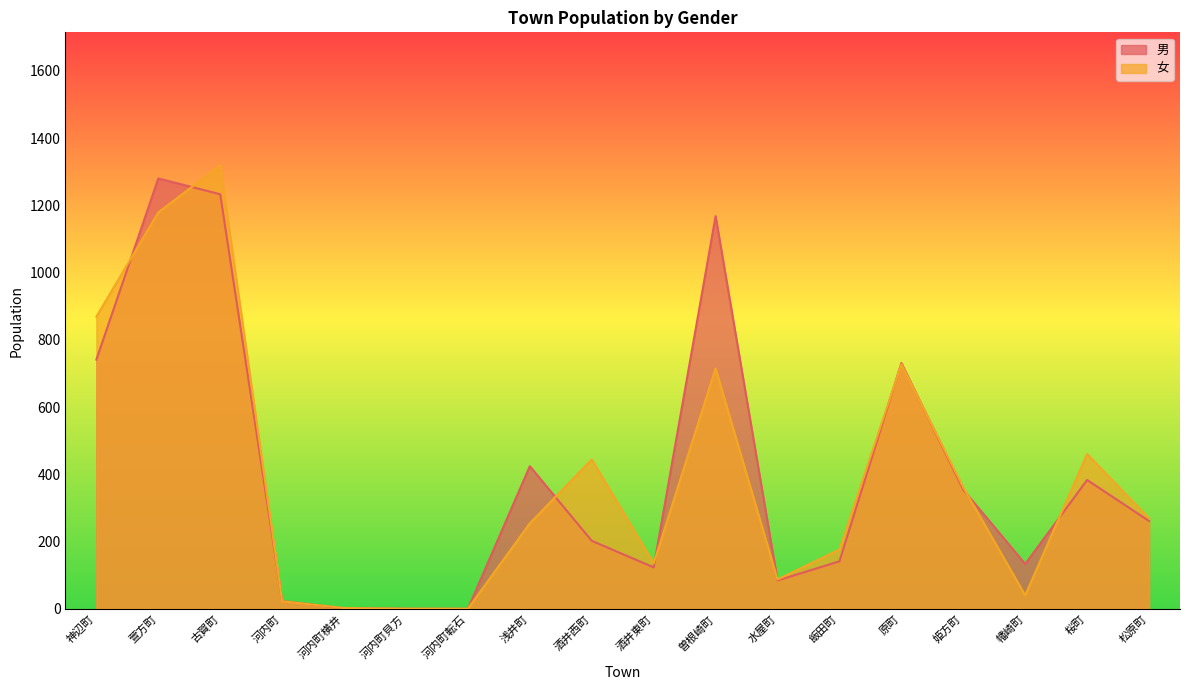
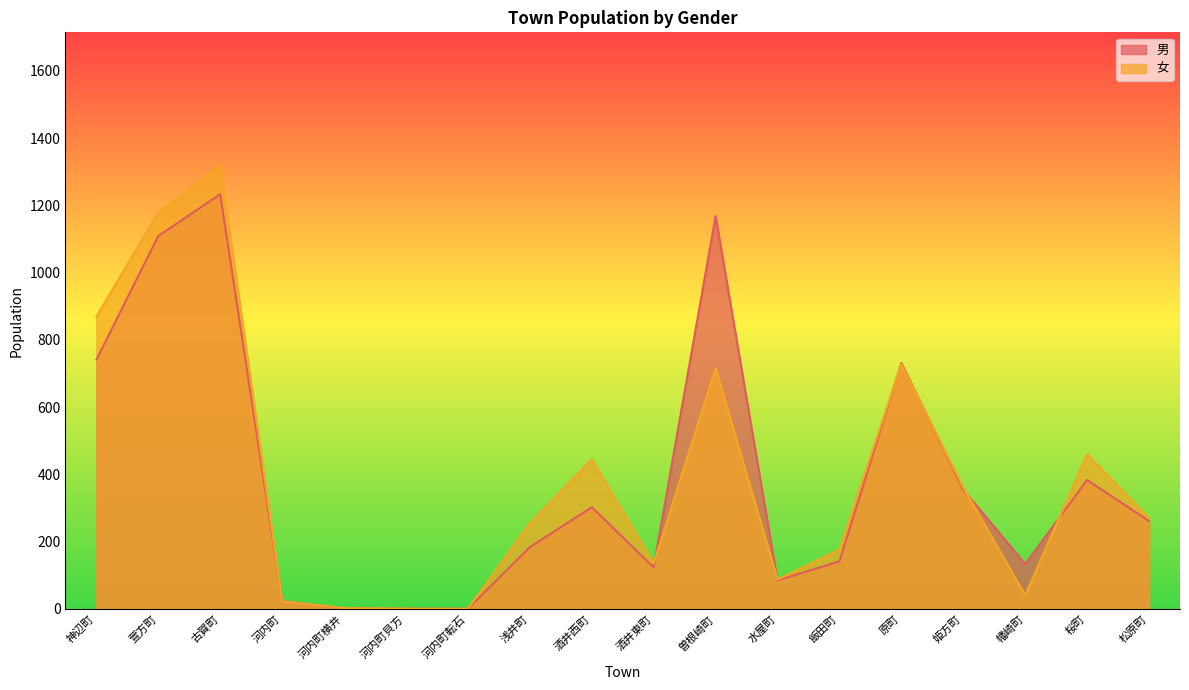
  {
    "男": {
      "神辺町": 740,
-     "萱方町": 1280,
+     "萱方町": 1110,
      "古賀町": 1230,
-     "浅井町": 420,
-     "酒井西町": 200,
+     "浅井町": 180,
+     "酒井西町": 300,
      "酒井東町": 120,
      "曽根崎町": 1170,
      "飯田町": 140,
      "幡崎町": 130,
      "桜町": 380,
      "松原町": 260
    },
    "女": {
      "神辺町": 870,
      "萱方町": 1180,
      "古賀町": 1320,
      "浅井町": 250,
      "酒井西町": 440,
      "酒井東町": 140,
      "曽根崎町": 720,
      "飯田町": 180,
      "幡崎町": 40,
      "桜町": 460,
      "松原町": 270
    }
  }
